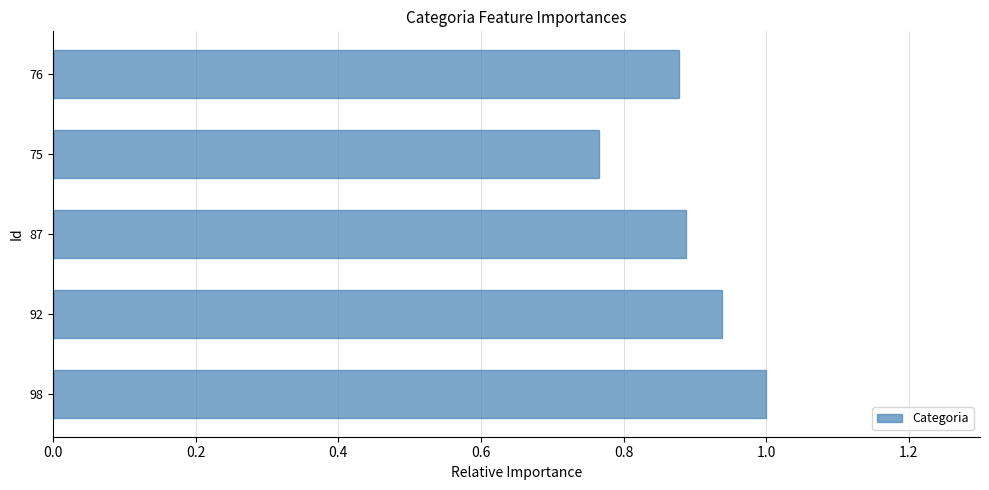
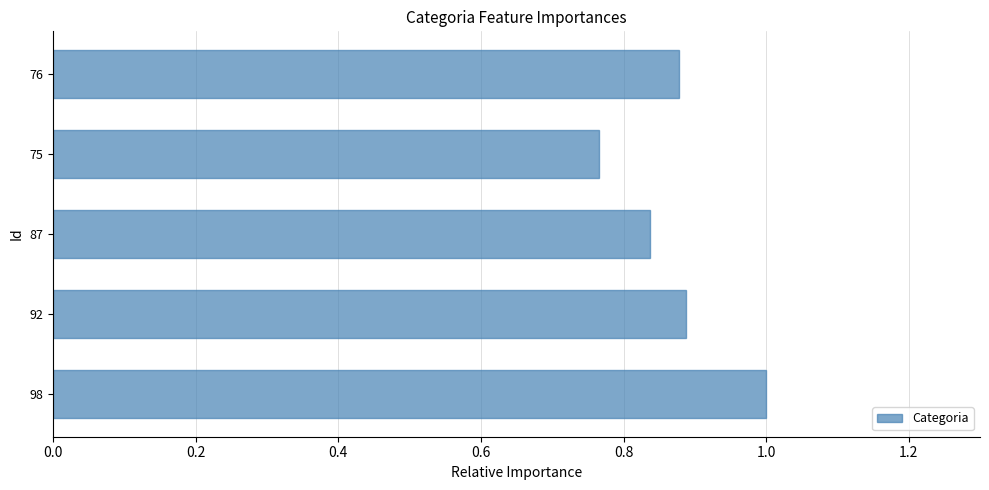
  {
    "76": 0.88,
    "75": 0.77,
-   "87": 0.89,
-   "92": 0.94,
+   "87": 0.84,
+   "92": 0.89,
    "98": 1.00
  }
